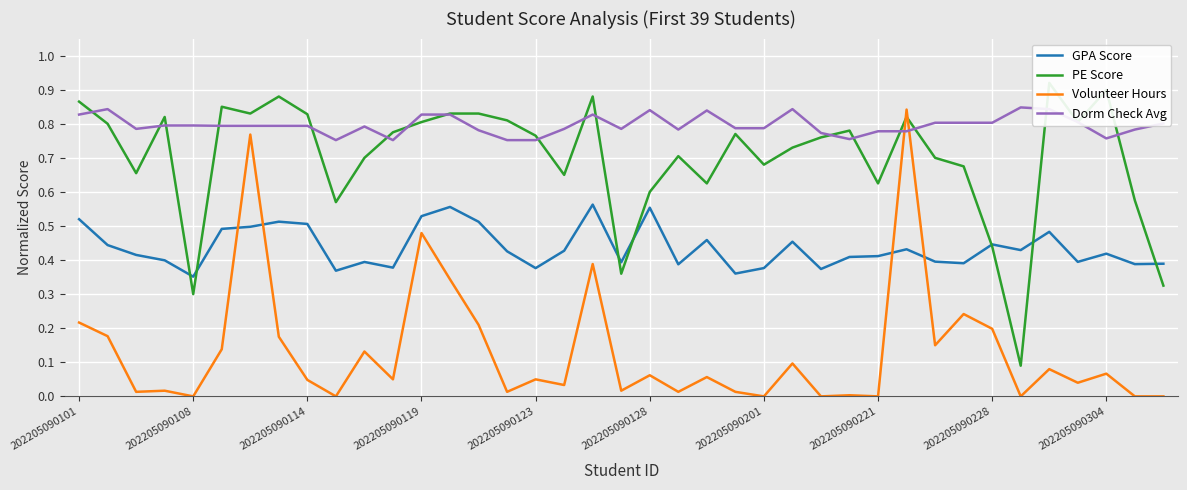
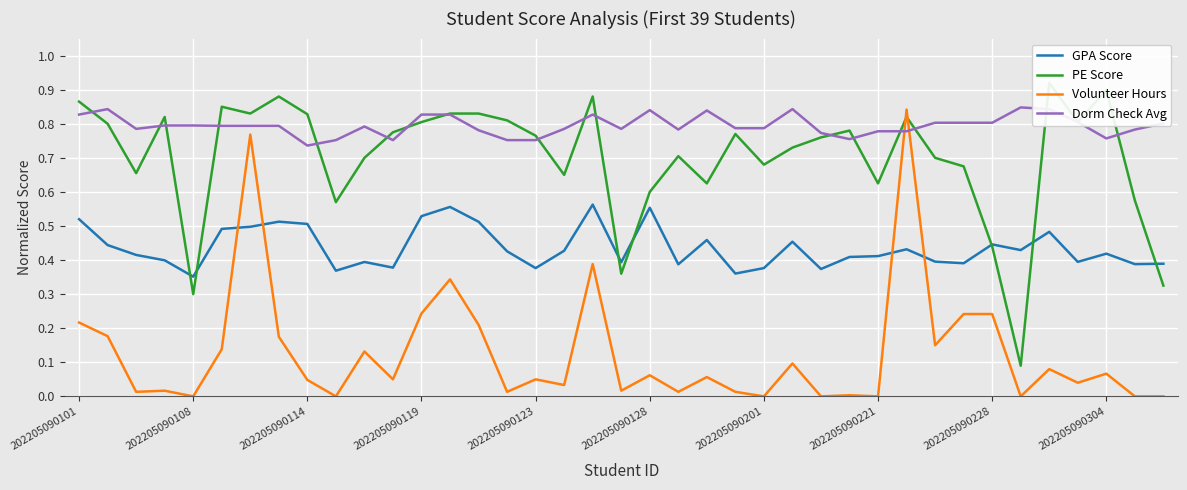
  {
    "GPA Score": {
      "202205090101": 0.52,
      "202205090108": 0.35,
      "202205090114": 0.51,
      "202205090119": 0.53,
      "202205090123": 0.38,
      "202205090128": 0.55,
      "202205090201": 0.38,
      "202205090221": 0.41,
      "202205090304": 0.42
    },
    "PE Score": {
      "202205090101": 0.87,
      "202205090108": 0.30,
      "202205090114": 0.83,
      "202205090119": 0.81,
      "202205090123": 0.77,
      "202205090128": 0.60,
      "202205090201": 0.68,
      "202205090221": 0.63
    },
    "Volunteer Hours": {
      "202205090101": 0.22,
      "202205090108": 0.00,
      "202205090114": 0.05,
-     "202205090119": 0.48,
+     "202205090119": 0.24,
      "202205090123": 0.05,
      "202205090128": 0.06,
      "202205090201": 0.00,
      "202205090221": 0.00,
-     "202205090228": 0.20,
+     "202205090228": 0.24,
      "202205090304": 0.07
    },
    "Dorm Check Avg": {
      "202205090101": 0.83,
      "202205090108": 0.80,
-     "202205090114": 0.79,
+     "202205090114": 0.74,
      "202205090119": 0.83,
      "202205090123": 0.75,
      "202205090128": 0.84,
      "202205090201": 0.79,
      "202205090221": 0.78,
      "202205090228": 0.80,
      "202205090304": 0.76
    }
  }
